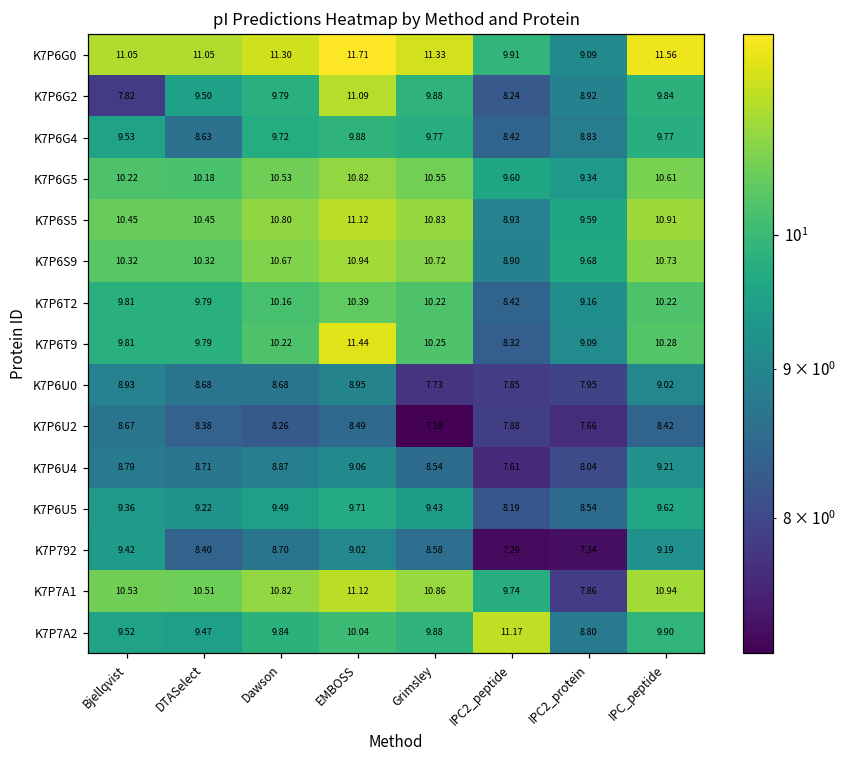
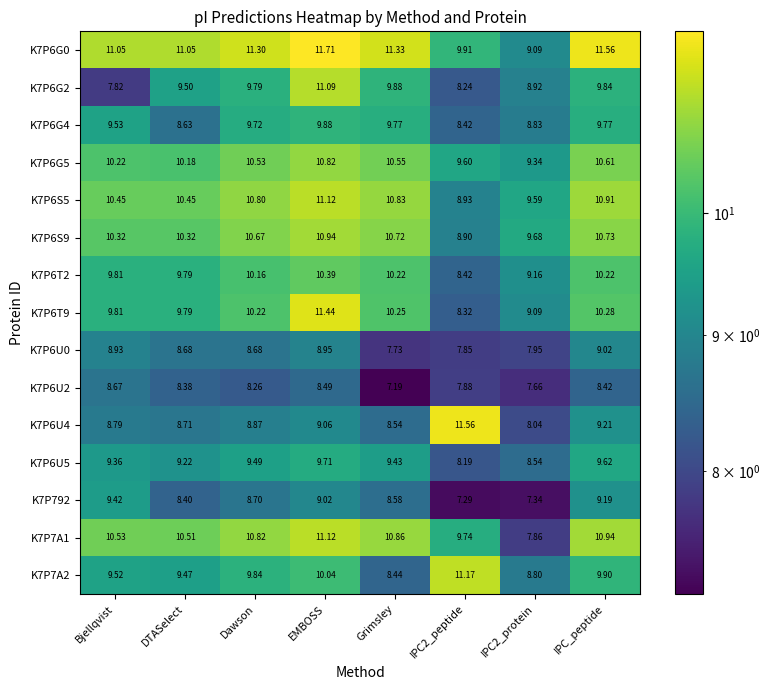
  {
    "K7P6G0": {
      "Bjellqvist": 11.05,
      "DTASelect": 11.05,
      "Dawson": 11.30,
      "EMBOSS": 11.71,
      "Grimsley": 11.33,
      "IPC2_peptide": 9.91,
      "IPC2_protein": 9.09,
      "IPC_peptide": 11.56
    },
    "K7P6G2": {
      "Bjellqvist": 7.82,
      "DTASelect": 9.50,
      "Dawson": 9.79,
      "EMBOSS": 11.09,
      "Grimsley": 9.88,
      "IPC2_peptide": 8.24,
      "IPC2_protein": 8.92,
      "IPC_peptide": 9.84
    },
    "K7P6G4": {
      "Bjellqvist": 9.53,
      "DTASelect": 8.63,
      "Dawson": 9.72,
      "EMBOSS": 9.88,
      "Grimsley": 9.77,
      "IPC2_peptide": 8.42,
      "IPC2_protein": 8.83,
      "IPC_peptide": 9.77
    },
    "K7P6G5": {
      "Bjellqvist": 10.22,
      "DTASelect": 10.18,
      "Dawson": 10.53,
      "EMBOSS": 10.82,
      "Grimsley": 10.55,
      "IPC2_peptide": 9.60,
      "IPC2_protein": 9.34,
      "IPC_peptide": 10.61
    },
    "K7P6S5": {
      "Bjellqvist": 10.45,
      "DTASelect": 10.45,
      "Dawson": 10.80,
      "EMBOSS": 11.12,
      "Grimsley": 10.83,
      "IPC2_peptide": 8.93,
      "IPC2_protein": 9.59,
      "IPC_peptide": 10.91
    },
    "K7P6S9": {
      "Bjellqvist": 10.32,
      "DTASelect": 10.32,
      "Dawson": 10.67,
      "EMBOSS": 10.94,
      "Grimsley": 10.72,
      "IPC2_peptide": 8.90,
      "IPC2_protein": 9.68,
      "IPC_peptide": 10.73
    },
    "K7P6T2": {
      "Bjellqvist": 9.81,
      "DTASelect": 9.79,
      "Dawson": 10.16,
      "EMBOSS": 10.39,
      "Grimsley": 10.22,
      "IPC2_peptide": 8.42,
      "IPC2_protein": 9.16,
      "IPC_peptide": 10.22
    },
    "K7P6T9": {
      "Bjellqvist": 9.81,
      "DTASelect": 9.79,
      "Dawson": 10.22,
      "EMBOSS": 11.44,
      "Grimsley": 10.25,
      "IPC2_peptide": 8.32,
      "IPC2_protein": 9.09,
      "IPC_peptide": 10.28
    },
    "K7P6U0": {
      "Bjellqvist": 8.93,
      "DTASelect": 8.68,
      "Dawson": 8.68,
      "EMBOSS": 8.95,
      "Grimsley": 7.73,
      "IPC2_peptide": 7.85,
      "IPC2_protein": 7.95,
      "IPC_peptide": 9.02
    },
    "K7P6U2": {
      "Bjellqvist": 8.67,
      "DTASelect": 8.38,
      "Dawson": 8.26,
      "EMBOSS": 8.49,
      "Grimsley": 7.19,
      "IPC2_peptide": 7.88,
      "IPC2_protein": 7.66,
      "IPC_peptide": 8.42
    },
    "K7P6U4": {
      "Bjellqvist": 8.79,
      "DTASelect": 8.71,
      "Dawson": 8.87,
      "EMBOSS": 9.06,
      "Grimsley": 8.54,
-     "IPC2_peptide": 7.61,
+     "IPC2_peptide": 11.56,
      "IPC2_protein": 8.04,
      "IPC_peptide": 9.21
    },
    "K7P6U5": {
      "Bjellqvist": 9.36,
      "DTASelect": 9.22,
      "Dawson": 9.49,
      "EMBOSS": 9.71,
      "Grimsley": 9.43,
      "IPC2_peptide": 8.19,
      "IPC2_protein": 8.54,
      "IPC_peptide": 9.62
    },
    "K7P792": {
      "Bjellqvist": 9.42,
      "DTASelect": 8.40,
      "Dawson": 8.70,
      "EMBOSS": 9.02,
      "Grimsley": 8.58,
      "IPC2_peptide": 7.29,
      "IPC2_protein": 7.34,
      "IPC_peptide": 9.19
    },
    "K7P7A1": {
      "Bjellqvist": 10.53,
      "DTASelect": 10.51,
      "Dawson": 10.82,
      "EMBOSS": 11.12,
      "Grimsley": 10.86,
      "IPC2_peptide": 9.74,
      "IPC2_protein": 7.86,
      "IPC_peptide": 10.94
    },
    "K7P7A2": {
      "Bjellqvist": 9.52,
      "DTASelect": 9.47,
      "Dawson": 9.84,
      "EMBOSS": 10.04,
-     "Grimsley": 9.88,
+     "Grimsley": 8.44,
      "IPC2_peptide": 11.17,
      "IPC2_protein": 8.80,
      "IPC_peptide": 9.90
    }
  }
